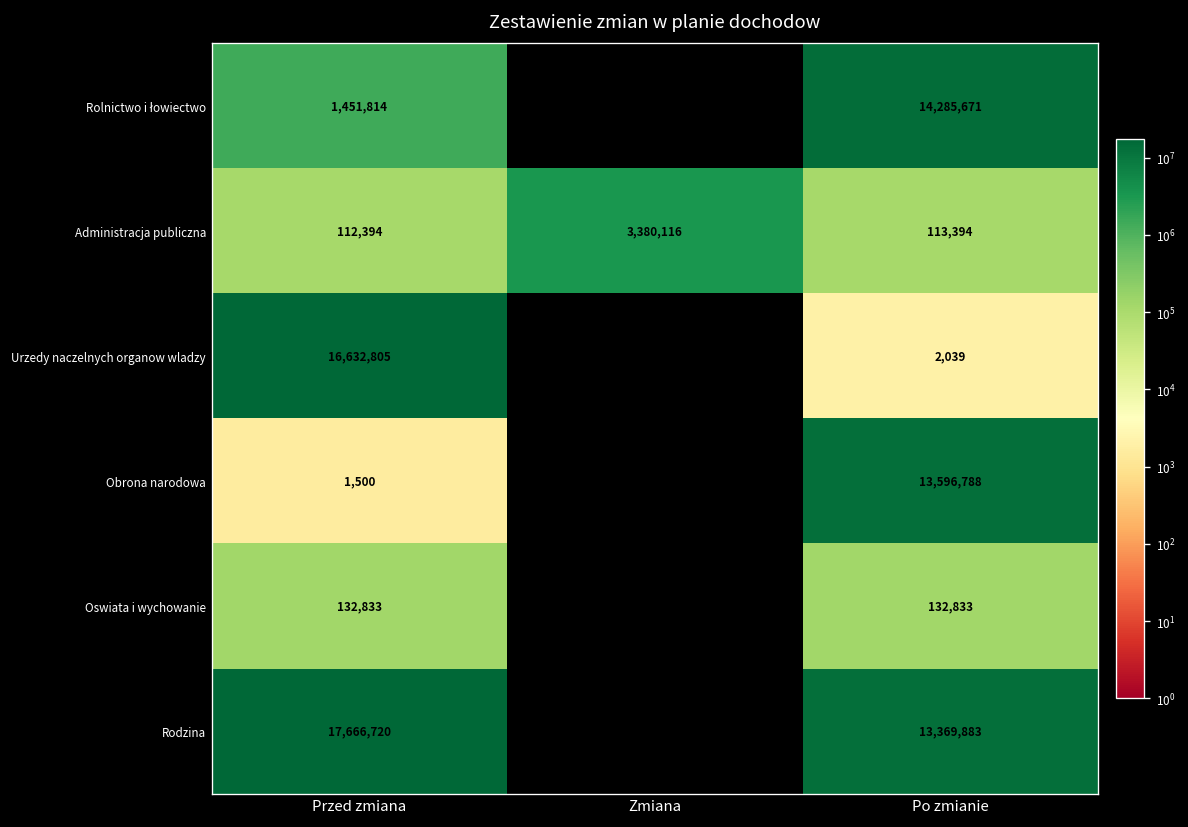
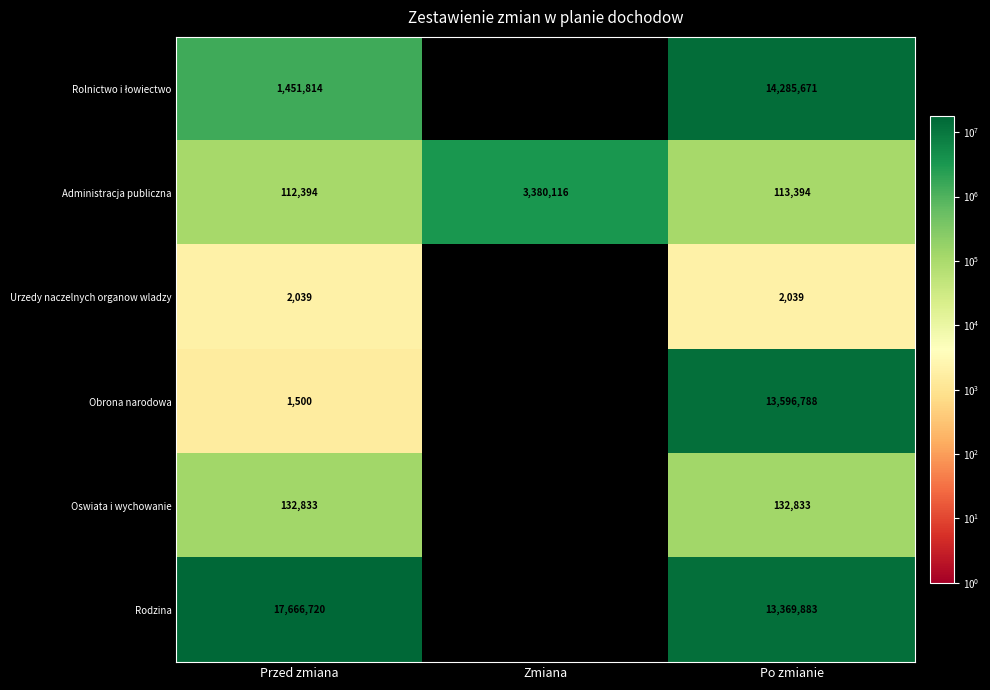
  {
    "Rolnictwo i łowiectwo": {
      "Przed zmiana": "1,451,814",
      "Po zmianie": "14,285,671"
    },
    "Administracja publiczna": {
      "Przed zmiana": "112,394",
      "Zmiana": "3,380,116",
      "Po zmianie": "113,394"
    },
    "Urzedy naczelnych organow wladzy": {
-     "Przed zmiana": "16,632,805",
+     "Przed zmiana": "2,039",
      "Po zmianie": "2,039"
    },
    "Obrona narodowa": {
      "Przed zmiana": "1,500",
      "Po zmianie": "13,596,788"
    },
    "Oswiata i wychowanie": {
      "Przed zmiana": "132,833",
      "Po zmianie": "132,833"
    },
    "Rodzina": {
      "Przed zmiana": "17,666,720",
      "Po zmianie": "13,369,883"
    }
  }
